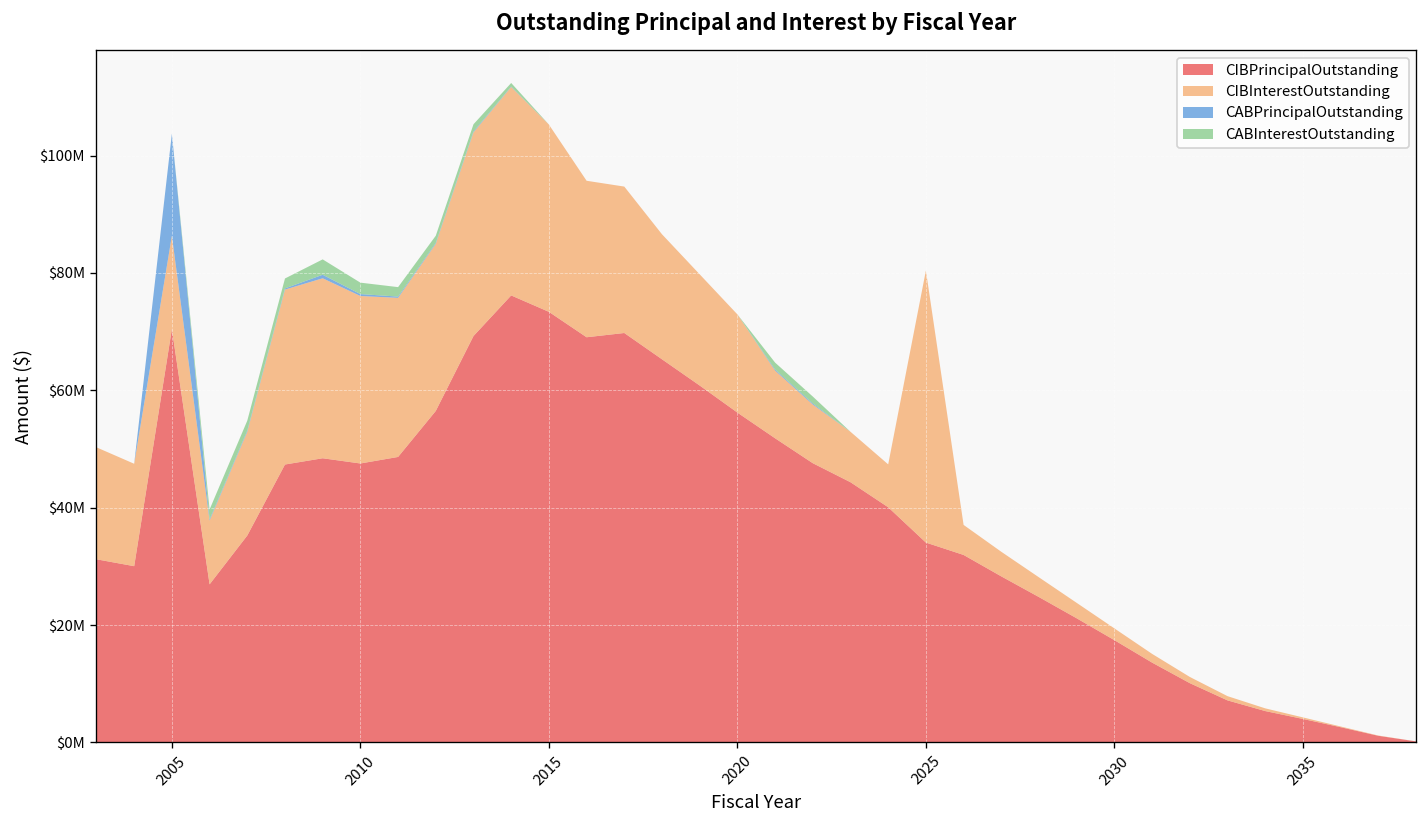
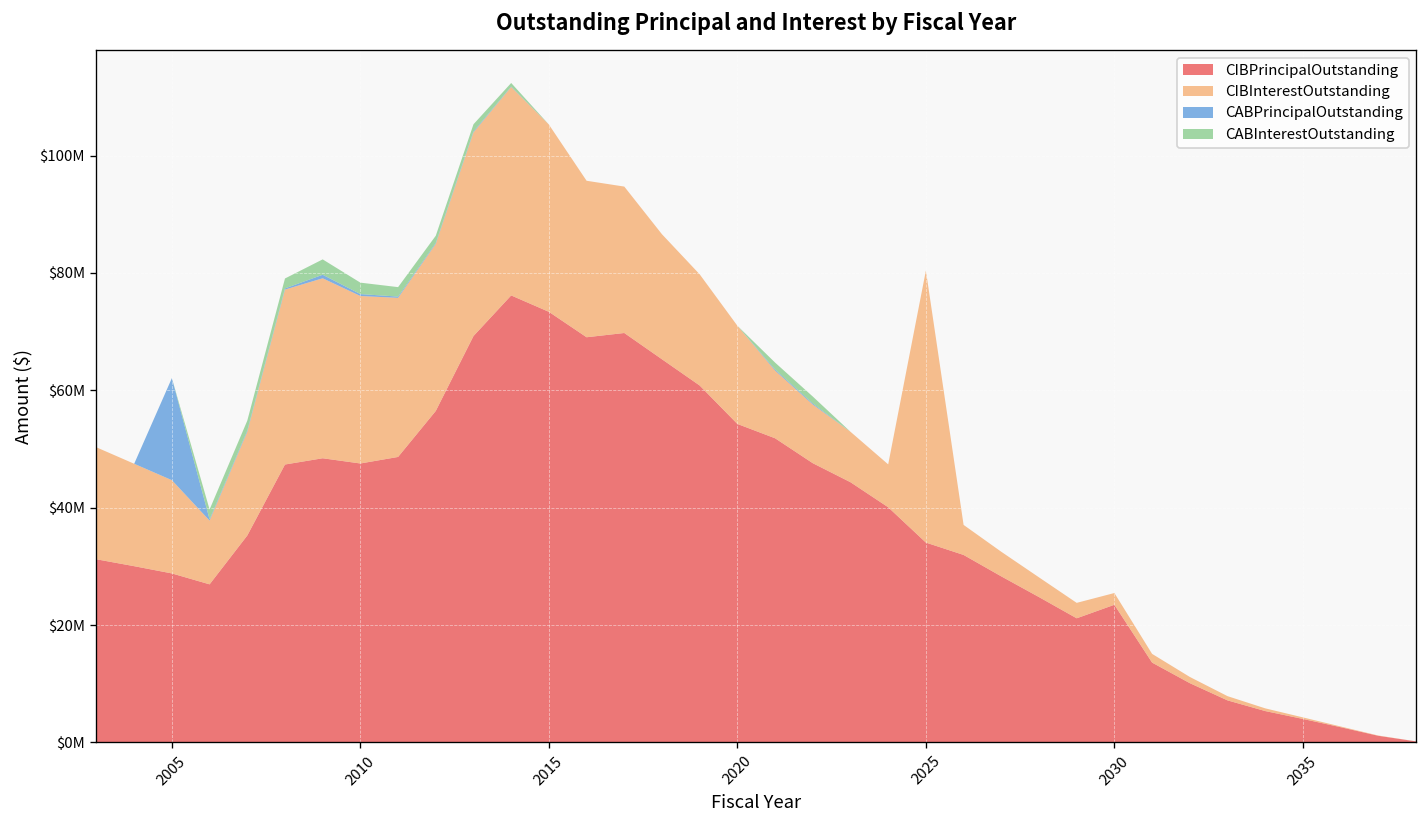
  {
    "CIBPrincipalOutstanding": {
-     "2005": "$70000000",
+     "2005": "$29000000",
      "2010": "$48000000",
      "2015": "$73000000",
-     "2020": "$56000000",
+     "2020": "$54000000",
      "2025": "$34000000",
-     "2030": "$17000000"
+     "2030": "$23000000"
    },
    "CIBInterestOutstanding": {
      "2005": "$16000000"
    },
    "CABInterestOutstanding": {
      "2010": "$2000000"
    }
  }
